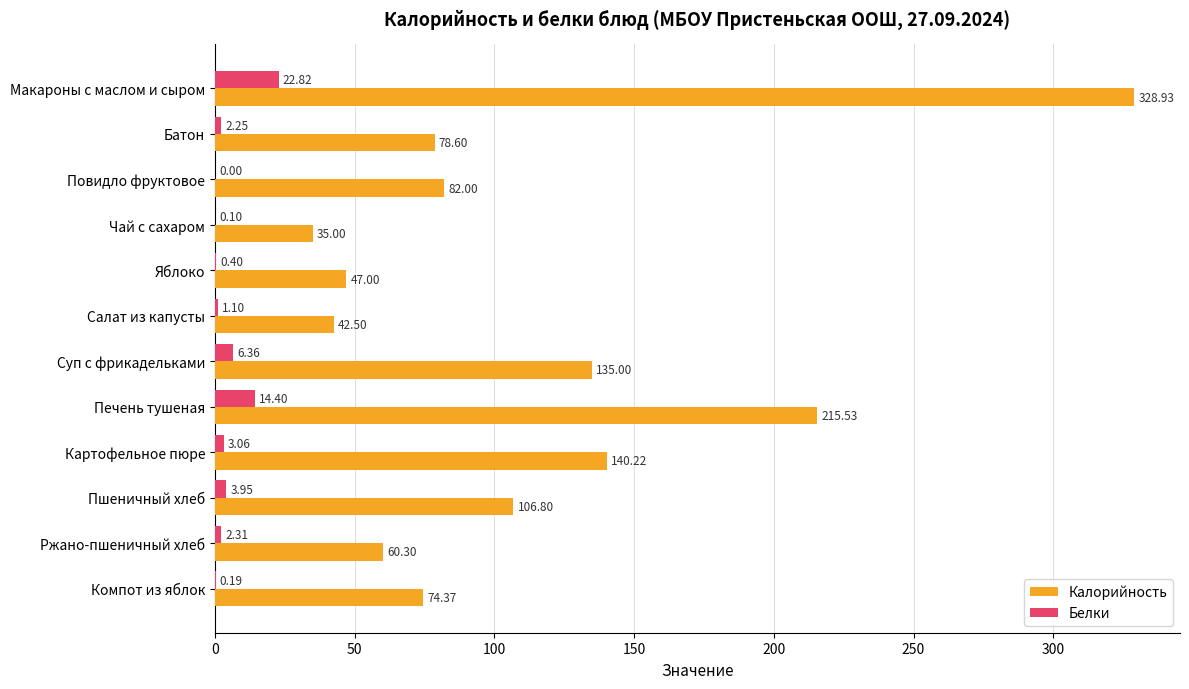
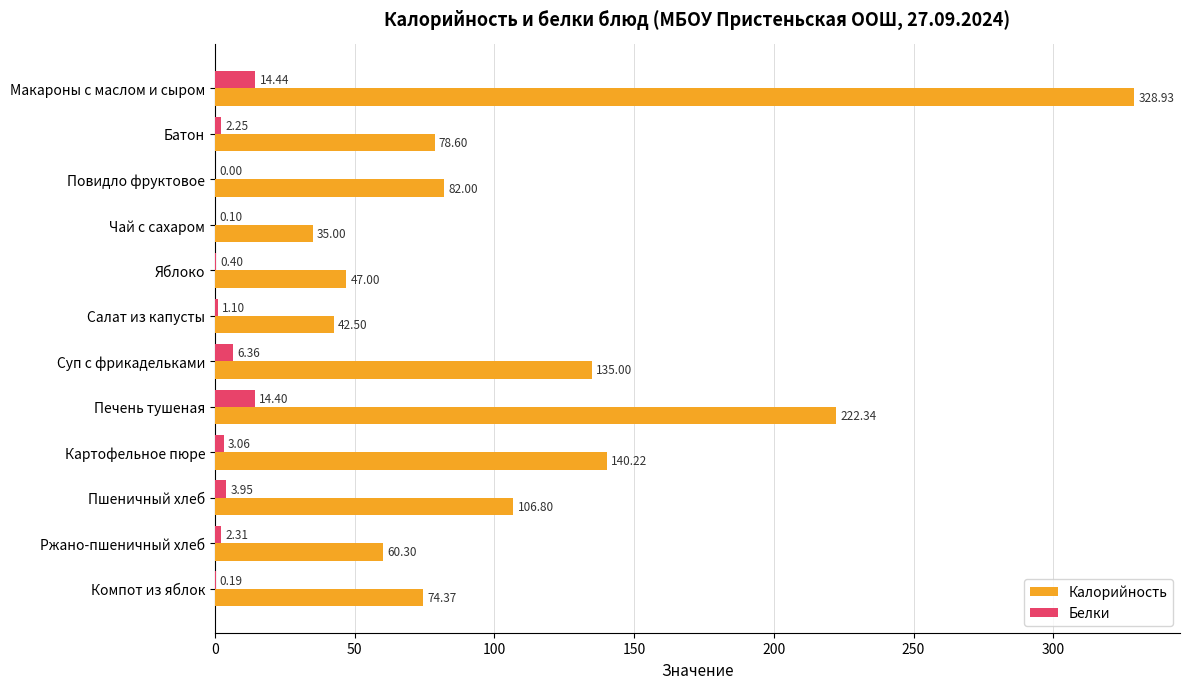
  {
    "Калорийность": {
      "Макароны с маслом и сыром": 328.93,
      "Батон": 78.60,
      "Повидло фруктовое": 82.00,
      "Чай с сахаром": 35.00,
      "Яблоко": 47.00,
      "Салат из капусты": 42.50,
      "Суп с фрикадельками": 135.00,
-     "Печень тушеная": 215.53,
+     "Печень тушеная": 222.34,
      "Картофельное пюре": 140.22,
      "Пшеничный хлеб": 106.80,
      "Ржано-пшеничный хлеб": 60.30,
      "Компот из яблок": 74.37
    },
    "Белки": {
-     "Макароны с маслом и сыром": 22.82,
+     "Макароны с маслом и сыром": 14.44,
      "Батон": 2.25,
      "Повидло фруктовое": 0.00,
      "Чай с сахаром": 0.10,
      "Яблоко": 0.40,
      "Салат из капусты": 1.10,
      "Суп с фрикадельками": 6.36,
      "Печень тушеная": 14.40,
      "Картофельное пюре": 3.06,
      "Пшеничный хлеб": 3.95,
      "Ржано-пшеничный хлеб": 2.31,
      "Компот из яблок": 0.19
    }
  }
